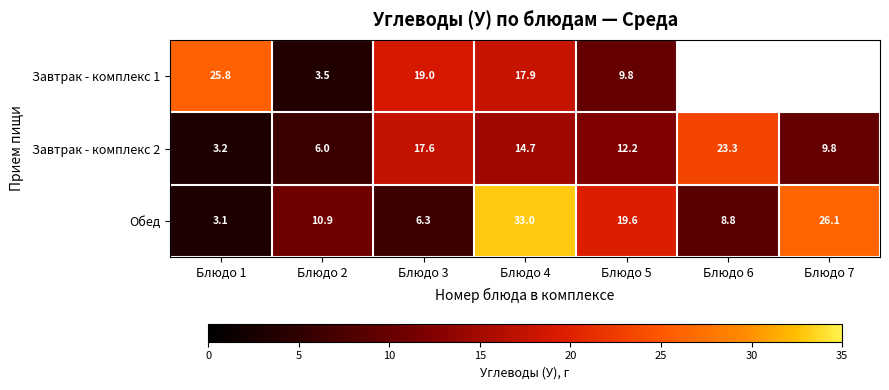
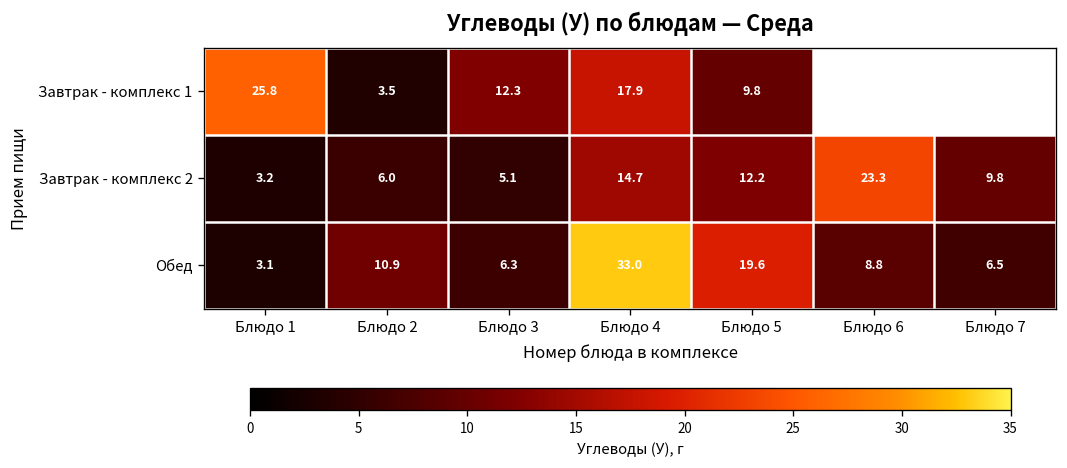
  {
    "Завтрак - комплекс 1": {
      "Блюдо 1": 25.8,
      "Блюдо 2": 3.5,
-     "Блюдо 3": 19.0,
+     "Блюдо 3": 12.3,
      "Блюдо 4": 17.9,
      "Блюдо 5": 9.8
    },
    "Завтрак - комплекс 2": {
      "Блюдо 1": 3.2,
      "Блюдо 2": 6.0,
-     "Блюдо 3": 17.6,
+     "Блюдо 3": 5.1,
      "Блюдо 4": 14.7,
      "Блюдо 5": 12.2,
      "Блюдо 6": 23.3,
      "Блюдо 7": 9.8
    },
    "Обед": {
      "Блюдо 1": 3.1,
      "Блюдо 2": 10.9,
      "Блюдо 3": 6.3,
      "Блюдо 4": 33.0,
      "Блюдо 5": 19.6,
      "Блюдо 6": 8.8,
-     "Блюдо 7": 26.1
+     "Блюдо 7": 6.5
    }
  }
